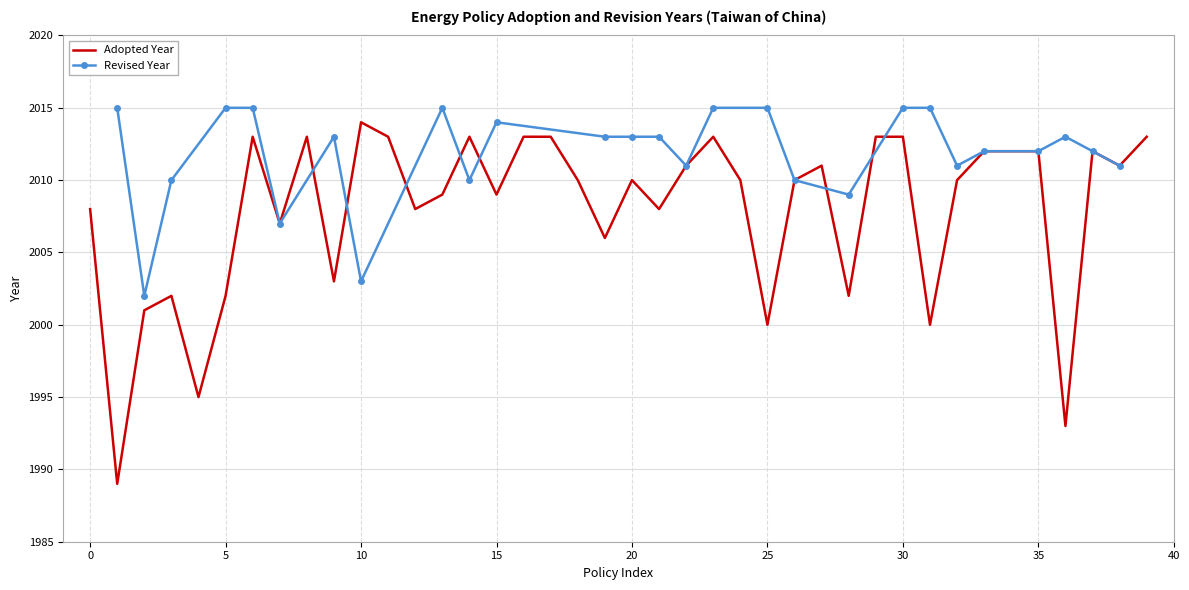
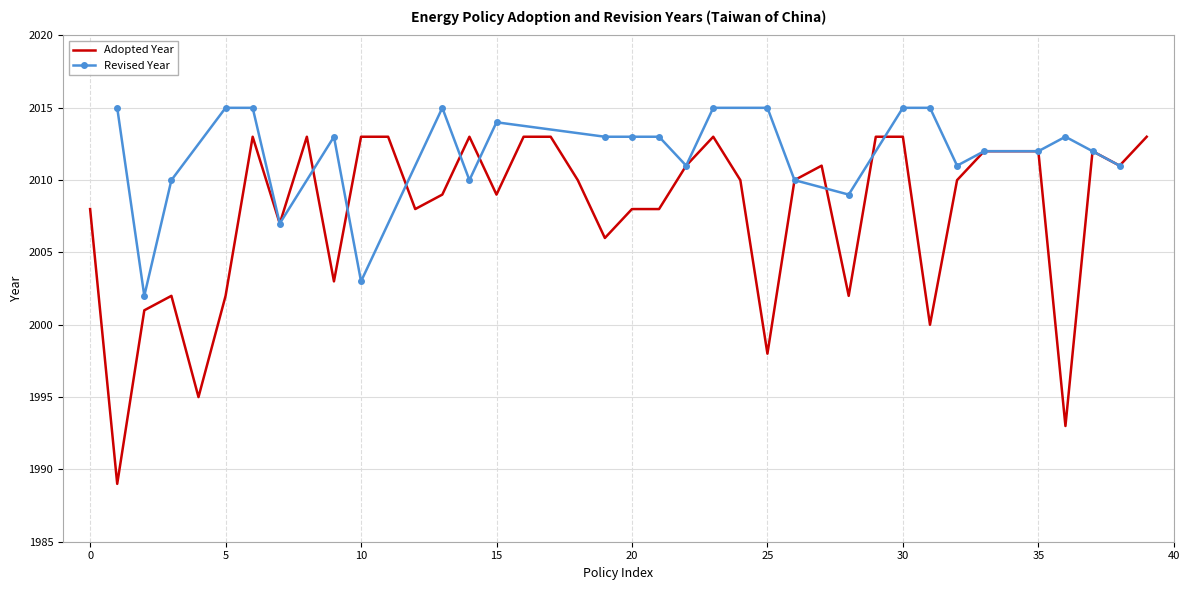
  {
    "Adopted Year": {
      "0": 2008,
      "5": 2002,
-     "10": 2014,
+     "10": 2013,
      "15": 2009,
-     "20": 2010,
-     "25": 2000,
+     "20": 2008,
+     "25": 1998,
      "30": 2013
    },
    "Revised Year": {
      "5": 2015,
      "10": 2003,
      "15": 2014,
      "20": 2013,
      "25": 2015,
      "30": 2015
    }
  }
